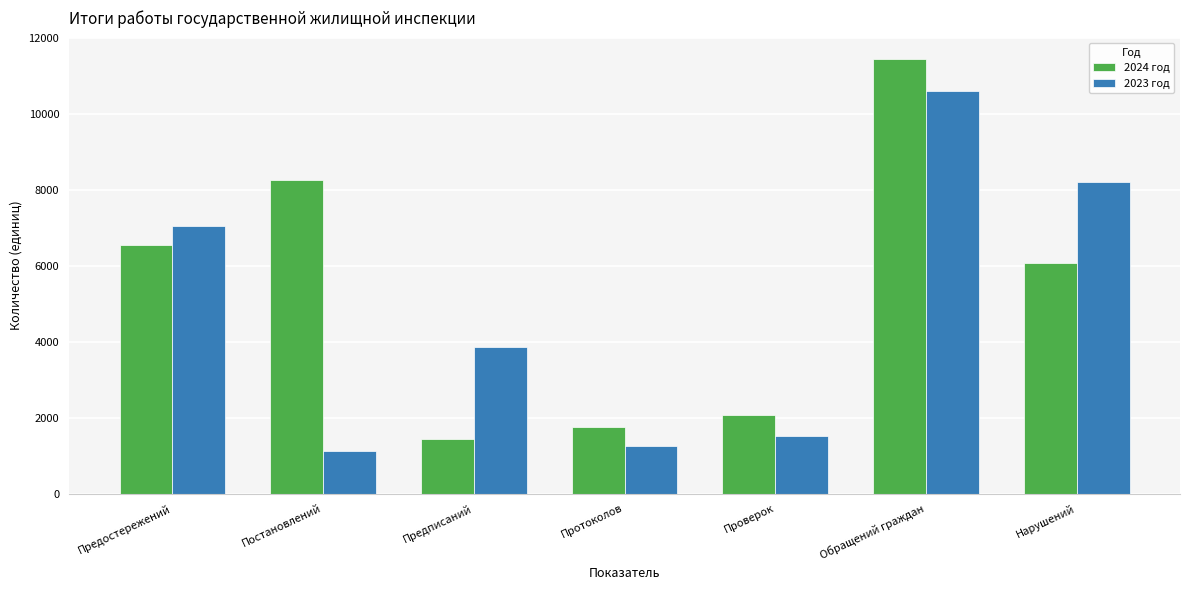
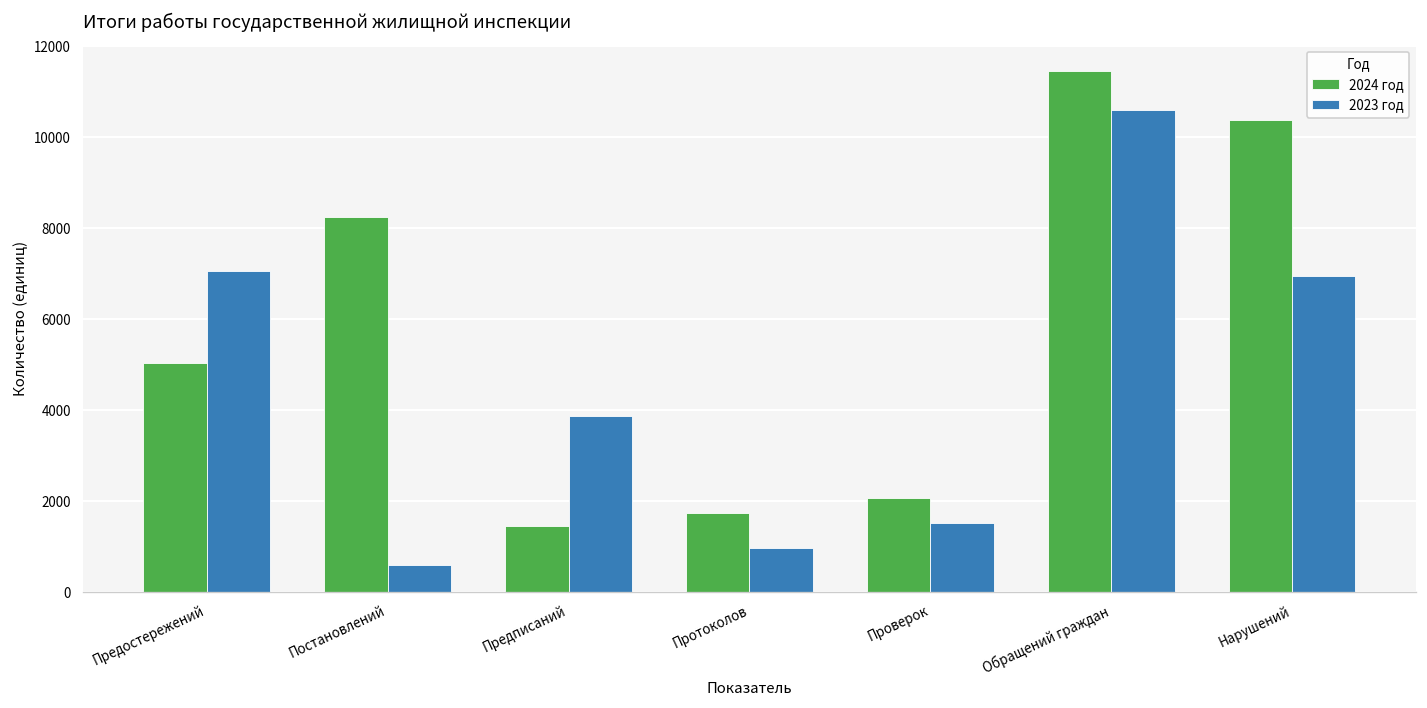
  {
    "2024 год": {
-     "Предостережений": 6600,
+     "Предостережений": 5000,
      "Постановлений": 8300,
      "Предписаний": 1500,
      "Протоколов": 1700,
      "Проверок": 2100,
      "Обращений граждан": 11500,
-     "Нарушений": 6100
+     "Нарушений": 10400
    },
    "2023 год": {
      "Предостережений": 7000,
-     "Постановлений": 1100,
+     "Постановлений": 600,
      "Предписаний": 3900,
-     "Протоколов": 1300,
+     "Протоколов": 1000,
      "Проверок": 1500,
      "Обращений граждан": 10600,
-     "Нарушений": 8200
+     "Нарушений": 6900
    }
  }
